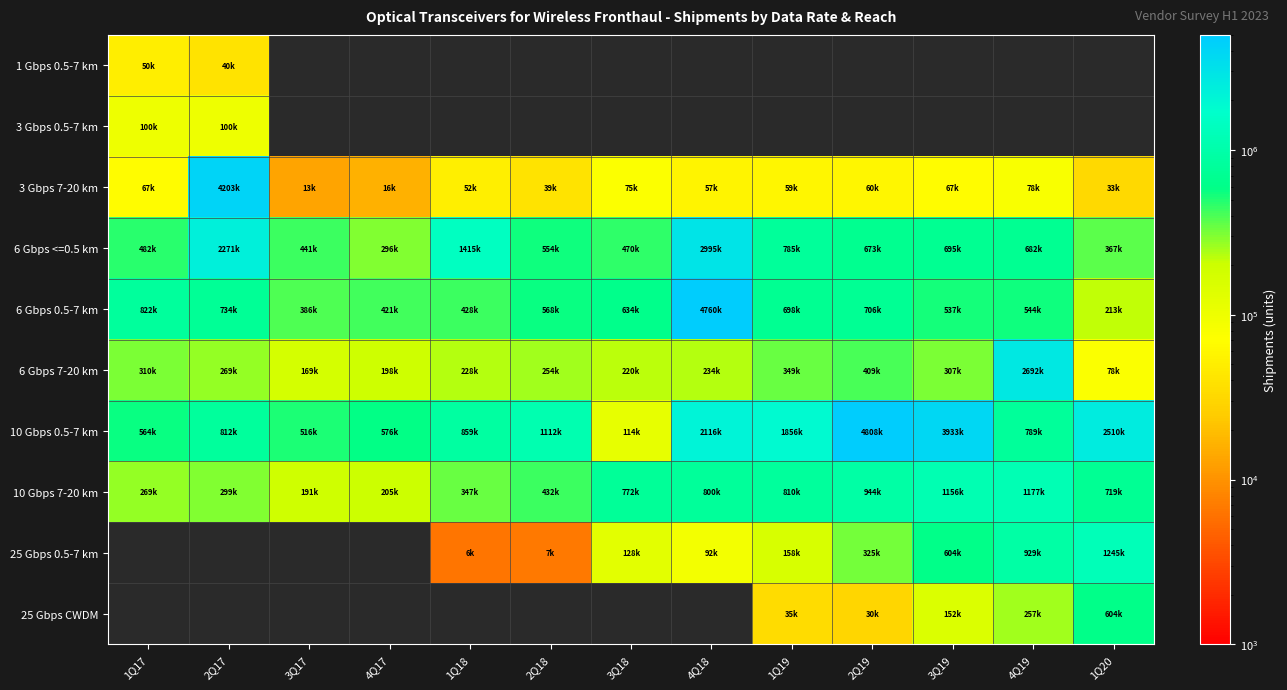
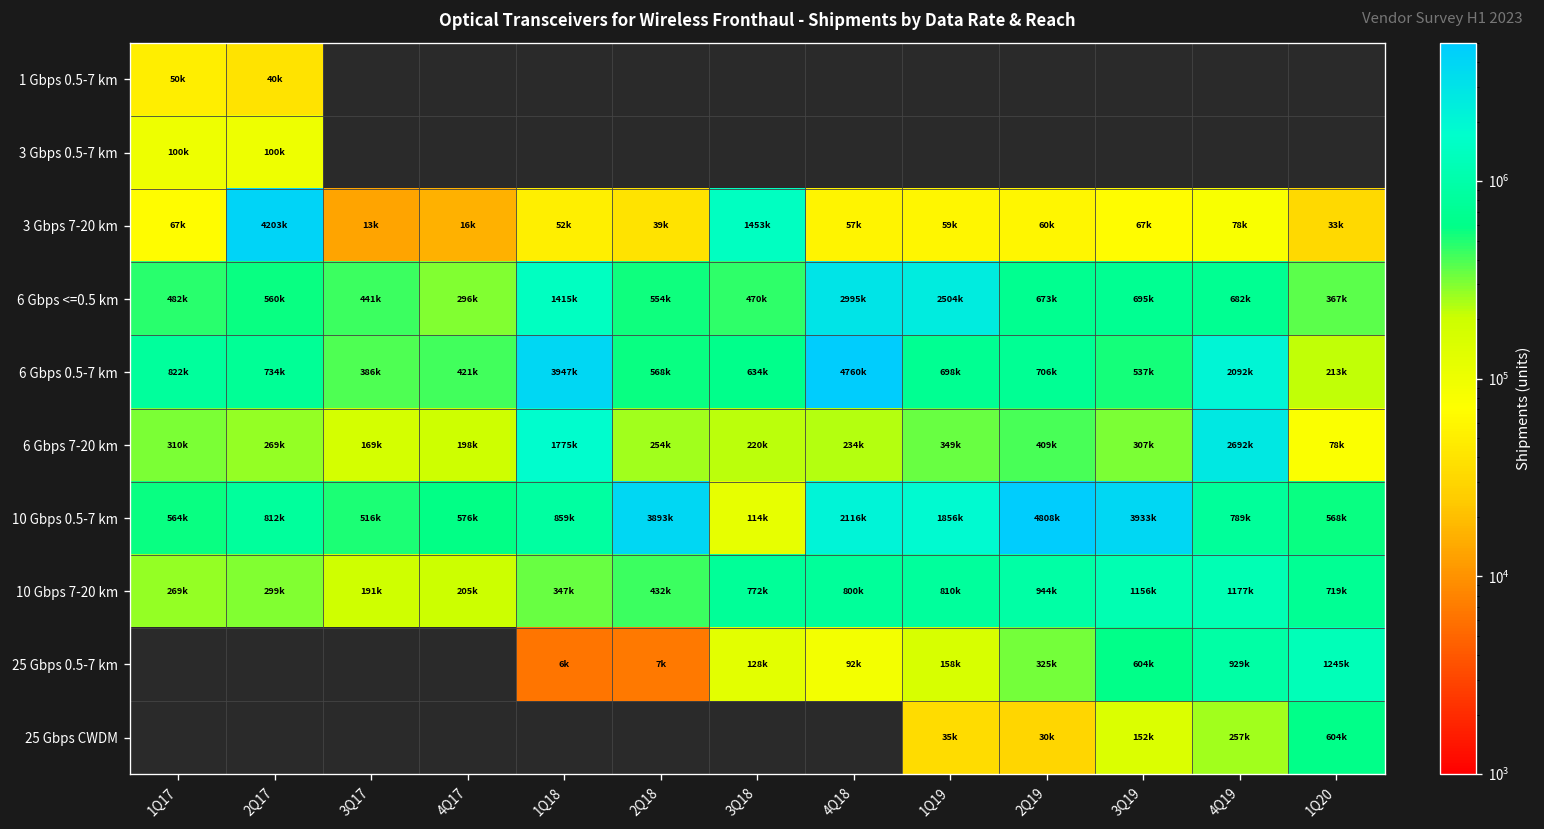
  {
    "1 Gbps 0.5-7 km": {
      "1Q17": "50k",
      "2Q17": "40k"
    },
    "3 Gbps 0.5-7 km": {
      "1Q17": "100k",
      "2Q17": "100k"
    },
    "3 Gbps 7-20 km": {
      "1Q17": "67k",
      "2Q17": "4203k",
      "3Q17": "13k",
      "4Q17": "16k",
      "1Q18": "52k",
      "2Q18": "39k",
-     "3Q18": "75k",
+     "3Q18": "1453k",
      "4Q18": "57k",
      "1Q19": "59k",
      "2Q19": "60k",
      "3Q19": "67k",
      "4Q19": "78k",
      "1Q20": "33k"
    },
    "6 Gbps <=0.5 km": {
      "1Q17": "482k",
-     "2Q17": "2271k",
+     "2Q17": "560k",
      "3Q17": "441k",
      "4Q17": "296k",
      "1Q18": "1415k",
      "2Q18": "554k",
      "3Q18": "470k",
      "4Q18": "2995k",
-     "1Q19": "785k",
+     "1Q19": "2504k",
      "2Q19": "673k",
      "3Q19": "695k",
      "4Q19": "682k",
      "1Q20": "367k"
    },
    "6 Gbps 0.5-7 km": {
      "1Q17": "822k",
      "2Q17": "734k",
      "3Q17": "386k",
      "4Q17": "421k",
-     "1Q18": "428k",
+     "1Q18": "3947k",
      "2Q18": "568k",
      "3Q18": "634k",
      "4Q18": "4760k",
      "1Q19": "698k",
      "2Q19": "706k",
      "3Q19": "537k",
-     "4Q19": "544k",
+     "4Q19": "2092k",
      "1Q20": "213k"
    },
    "6 Gbps 7-20 km": {
      "1Q17": "310k",
      "2Q17": "269k",
      "3Q17": "169k",
      "4Q17": "198k",
-     "1Q18": "228k",
+     "1Q18": "1775k",
      "2Q18": "254k",
      "3Q18": "220k",
      "4Q18": "234k",
      "1Q19": "349k",
      "2Q19": "409k",
      "3Q19": "307k",
      "4Q19": "2692k",
      "1Q20": "78k"
    },
    "10 Gbps 0.5-7 km": {
      "1Q17": "564k",
      "2Q17": "812k",
      "3Q17": "516k",
      "4Q17": "576k",
      "1Q18": "859k",
-     "2Q18": "1112k",
+     "2Q18": "3893k",
      "3Q18": "114k",
      "4Q18": "2116k",
      "1Q19": "1856k",
      "2Q19": "4808k",
      "3Q19": "3933k",
      "4Q19": "789k",
-     "1Q20": "2510k"
+     "1Q20": "568k"
    },
    "10 Gbps 7-20 km": {
      "1Q17": "269k",
      "2Q17": "299k",
      "3Q17": "191k",
      "4Q17": "205k",
      "1Q18": "347k",
      "2Q18": "432k",
      "3Q18": "772k",
      "4Q18": "800k",
      "1Q19": "810k",
      "2Q19": "944k",
      "3Q19": "1156k",
      "4Q19": "1177k",
      "1Q20": "719k"
    },
    "25 Gbps 0.5-7 km": {
      "1Q18": "6k",
      "2Q18": "7k",
      "3Q18": "128k",
      "4Q18": "92k",
      "1Q19": "158k",
      "2Q19": "325k",
      "3Q19": "604k",
      "4Q19": "929k",
      "1Q20": "1245k"
    },
    "25 Gbps CWDM": {
      "1Q19": "35k",
      "2Q19": "30k",
      "3Q19": "152k",
      "4Q19": "257k",
      "1Q20": "604k"
    }
  }
